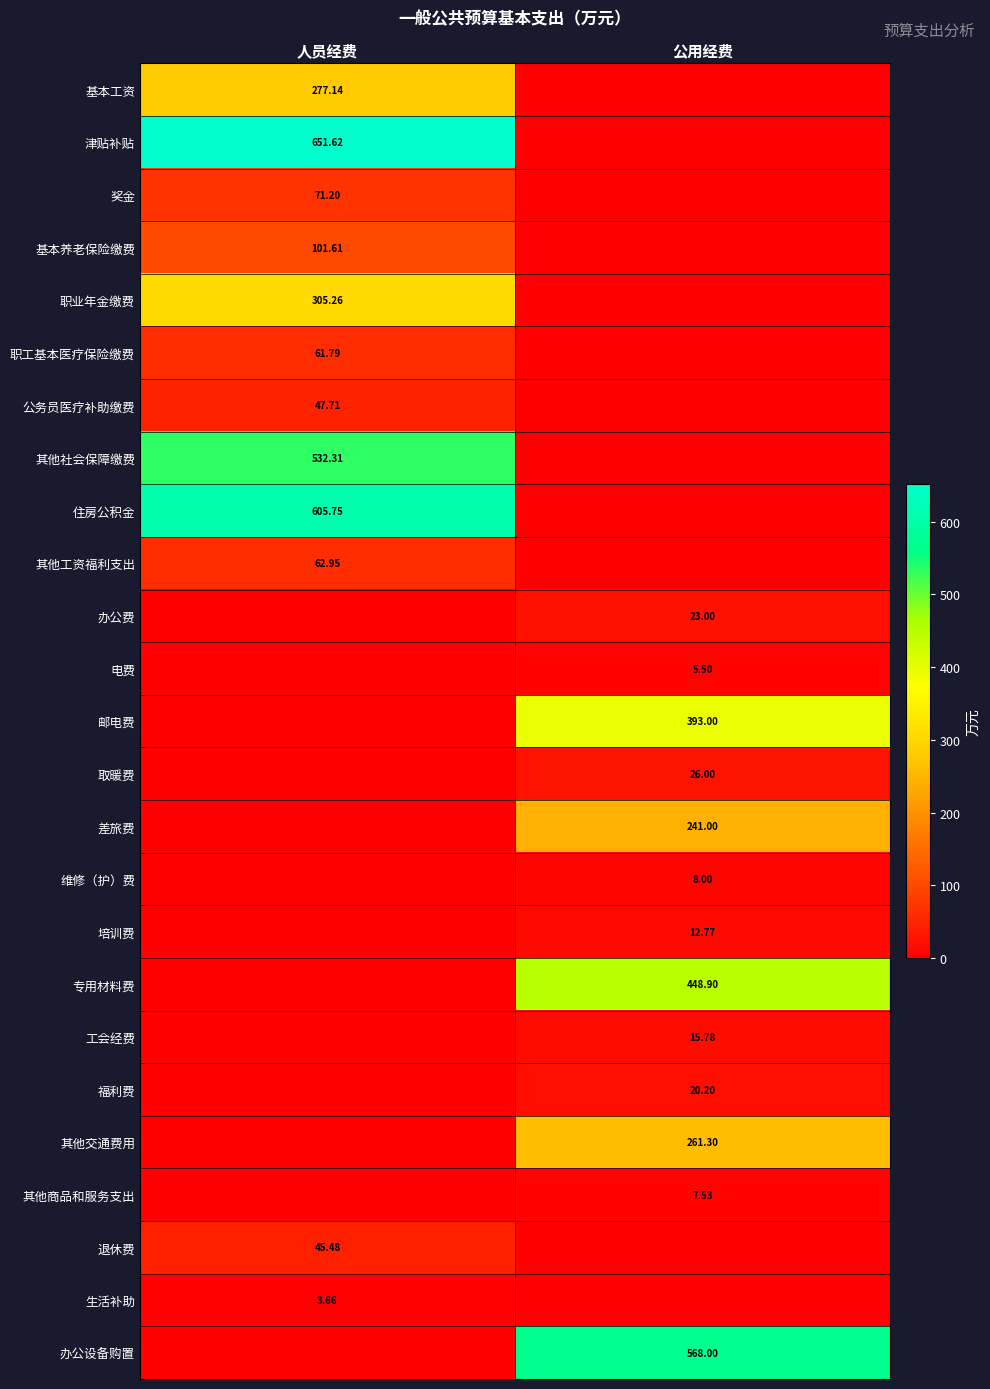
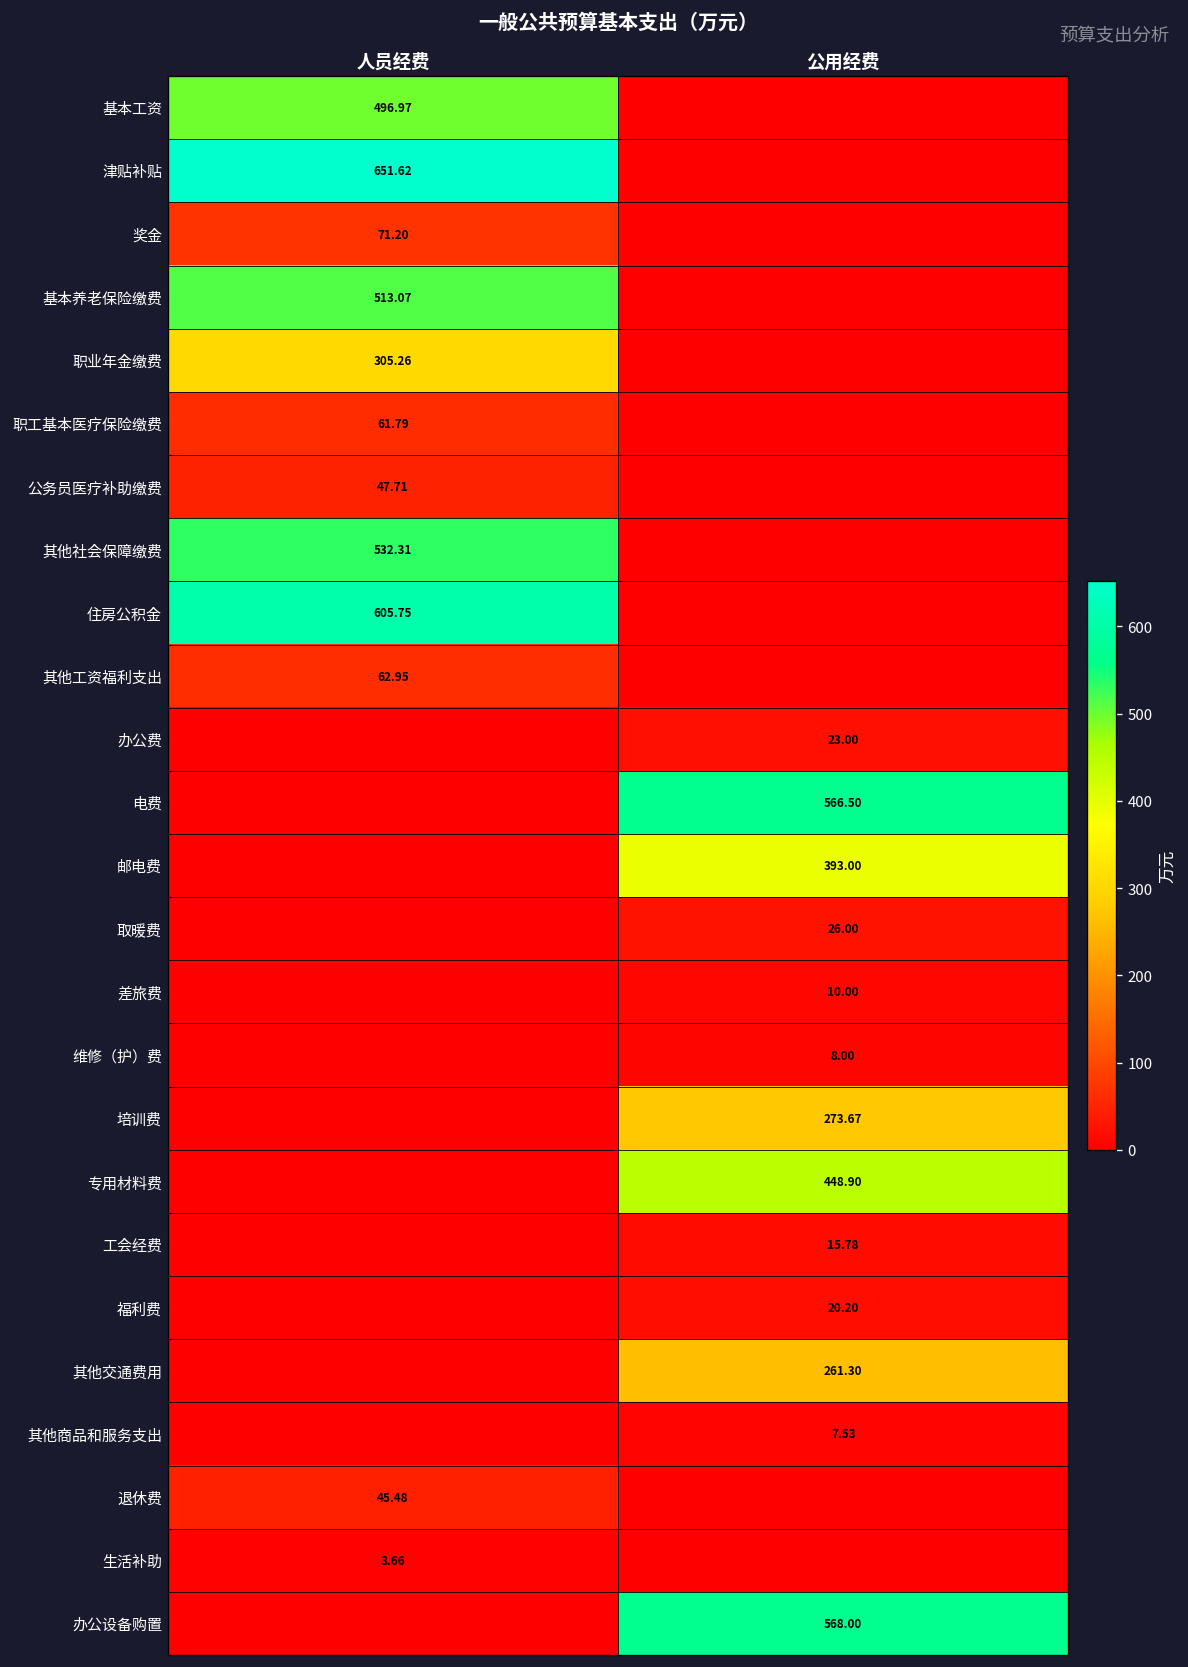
  {
    "基本工资": {
-     "人员经费": 277.14
+     "人员经费": 496.97
    },
    "津贴补贴": {
      "人员经费": 651.62
    },
    "奖金": {
      "人员经费": 71.20
    },
    "基本养老保险缴费": {
-     "人员经费": 101.61
+     "人员经费": 513.07
    },
    "职业年金缴费": {
      "人员经费": 305.26
    },
    "职工基本医疗保险缴费": {
      "人员经费": 61.79
    },
    "公务员医疗补助缴费": {
      "人员经费": 47.71
    },
    "其他社会保障缴费": {
      "人员经费": 532.31
    },
    "住房公积金": {
      "人员经费": 605.75
    },
    "其他工资福利支出": {
      "人员经费": 62.95
    },
    "办公费": {
      "公用经费": 23.00
    },
    "电费": {
-     "公用经费": 5.50
+     "公用经费": 566.50
    },
    "邮电费": {
      "公用经费": 393.00
    },
    "取暖费": {
      "公用经费": 26.00
    },
    "差旅费": {
-     "公用经费": 241.00
+     "公用经费": 10.00
    },
    "维修（护）费": {
      "公用经费": 8.00
    },
    "培训费": {
-     "公用经费": 12.77
+     "公用经费": 273.67
    },
    "专用材料费": {
      "公用经费": 448.90
    },
    "工会经费": {
      "公用经费": 15.78
    },
    "福利费": {
      "公用经费": 20.20
    },
    "其他交通费用": {
      "公用经费": 261.30
    },
    "其他商品和服务支出": {
      "公用经费": 7.53
    },
    "退休费": {
      "人员经费": 45.48
    },
    "生活补助": {
      "人员经费": 3.66
    },
    "办公设备购置": {
      "公用经费": 568.00
    }
  }
